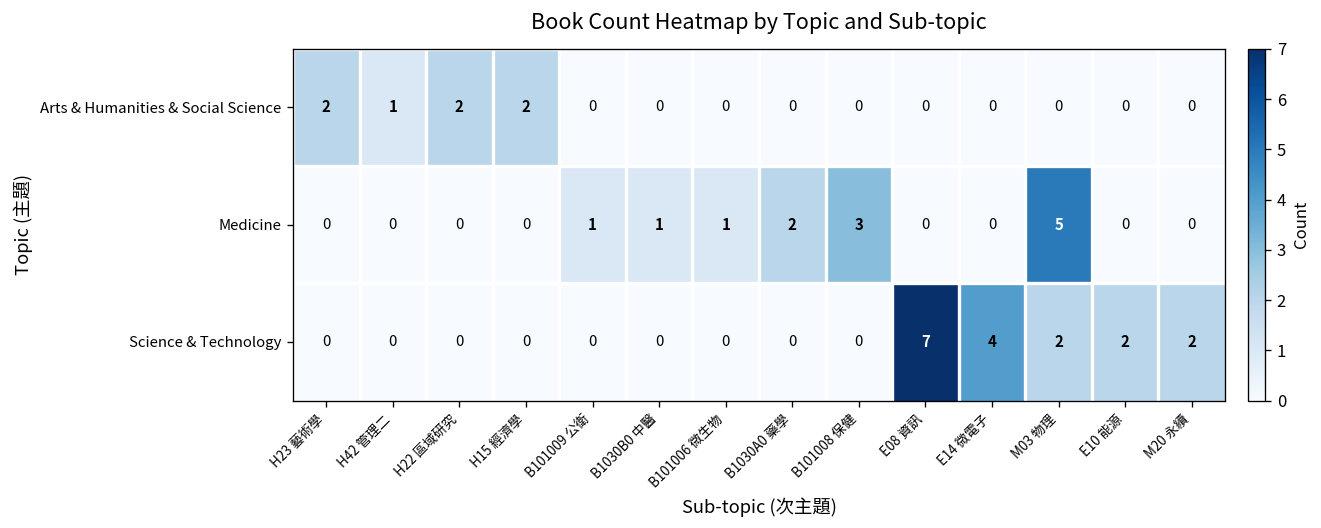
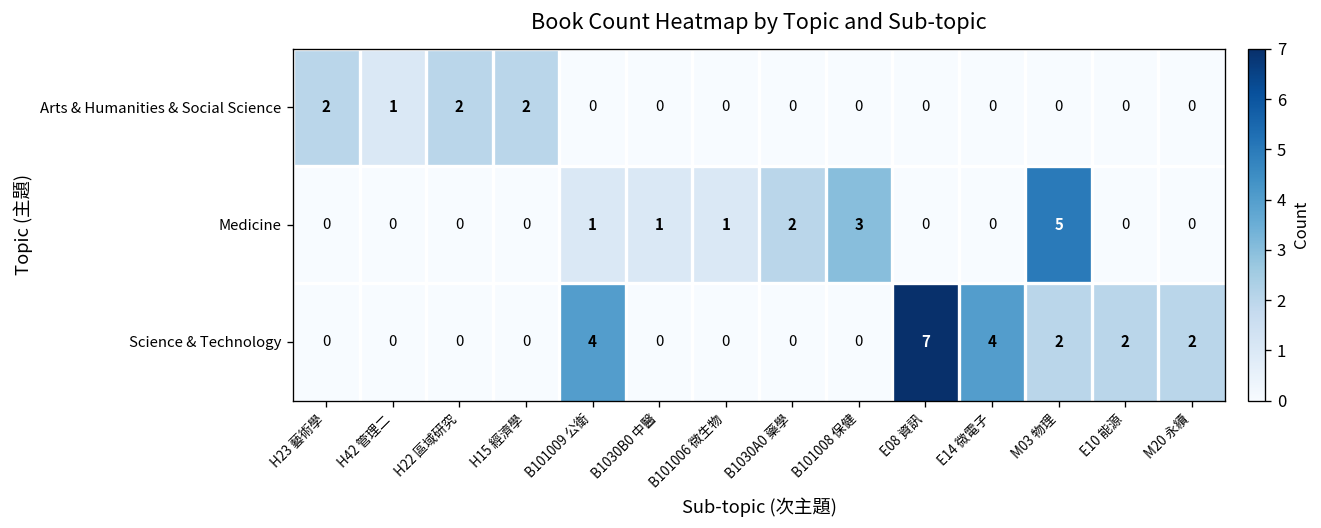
  {
    "Arts & Humanities & Social Science": {
      "H23 藝術學": 2,
      "H42 管理二": 1,
      "H22 區域研究": 2,
      "H15 經濟學": 2,
      "B101009 公衛": 0,
      "B1030B0 中醫": 0,
      "B101006 微生物": 0,
      "B1030A0 藥學": 0,
      "B101008 保健": 0,
      "E08 資訊": 0,
      "E14 微電子": 0,
      "M03 物理": 0,
      "E10 能源": 0,
      "M20 永續": 0
    },
    "Medicine": {
      "H23 藝術學": 0,
      "H42 管理二": 0,
      "H22 區域研究": 0,
      "H15 經濟學": 0,
      "B101009 公衛": 1,
      "B1030B0 中醫": 1,
      "B101006 微生物": 1,
      "B1030A0 藥學": 2,
      "B101008 保健": 3,
      "E08 資訊": 0,
      "E14 微電子": 0,
      "M03 物理": 5,
      "E10 能源": 0,
      "M20 永續": 0
    },
    "Science & Technology": {
      "H23 藝術學": 0,
      "H42 管理二": 0,
      "H22 區域研究": 0,
      "H15 經濟學": 0,
-     "B101009 公衛": 0,
+     "B101009 公衛": 4,
      "B1030B0 中醫": 0,
      "B101006 微生物": 0,
      "B1030A0 藥學": 0,
      "B101008 保健": 0,
      "E08 資訊": 7,
      "E14 微電子": 4,
      "M03 物理": 2,
      "E10 能源": 2,
      "M20 永續": 2
    }
  }
